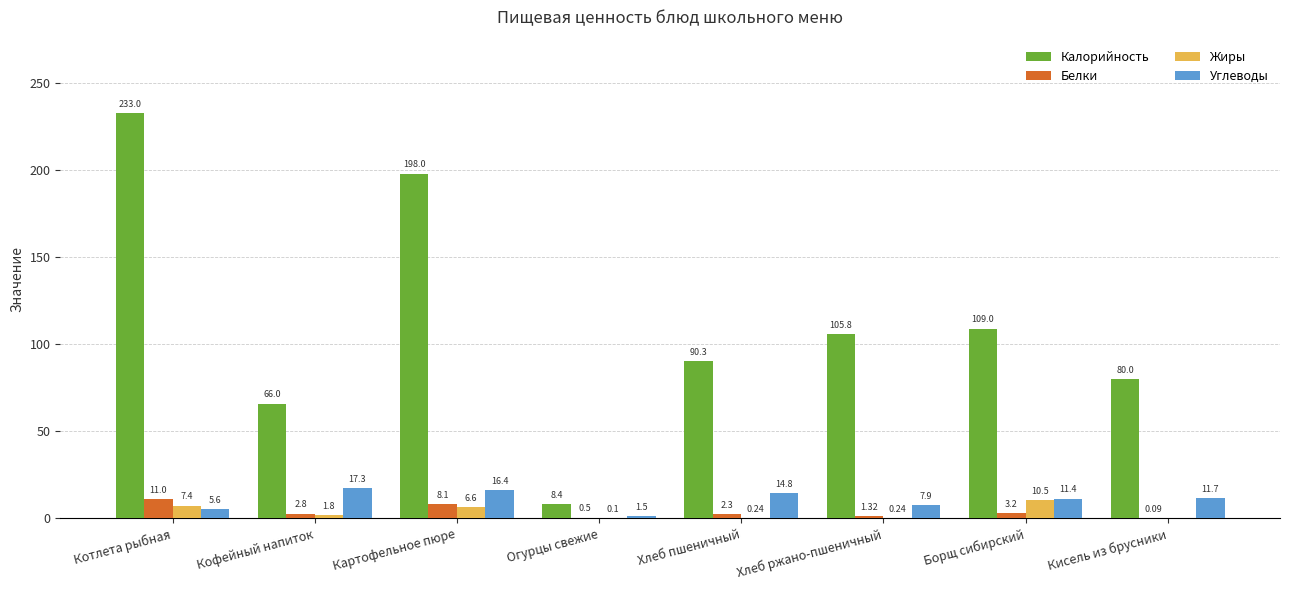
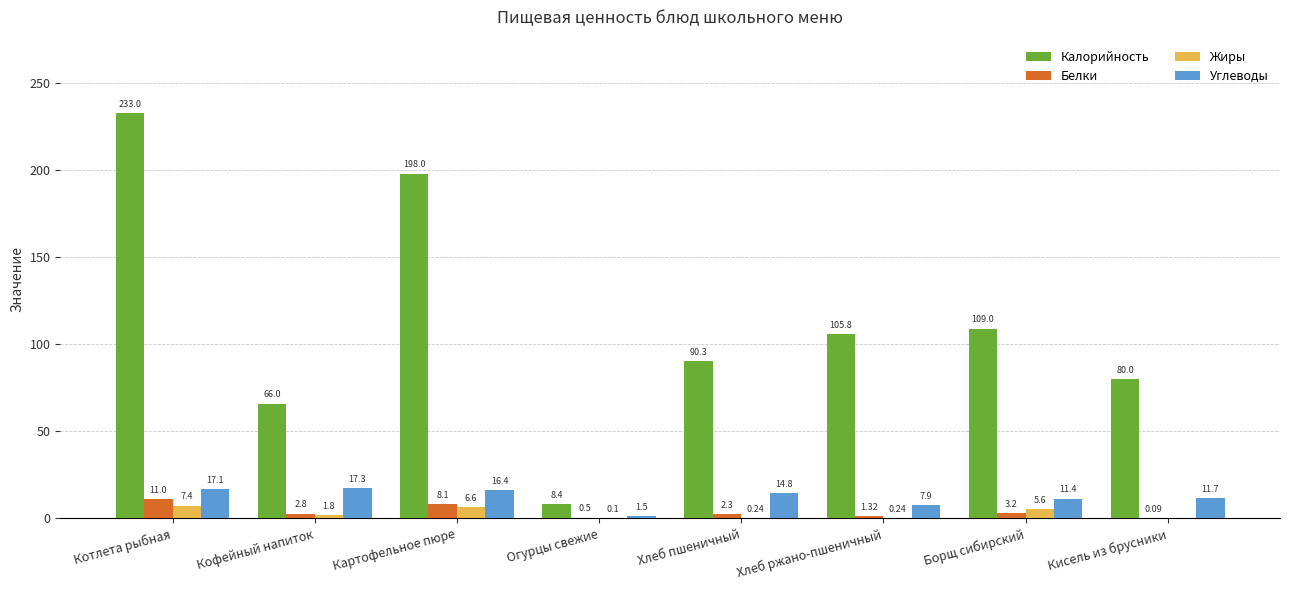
  {
    "Калорийность": {
      "Котлета рыбная": 233.0,
      "Кофейный напиток": 66.0,
      "Картофельное пюре": 198.0,
      "Огурцы свежие": 8.4,
      "Хлеб пшеничный": 90.3,
      "Хлеб ржано-пшеничный": 105.8,
      "Борщ сибирский": 109.0,
      "Кисель из брусники": 80.0
    },
    "Белки": {
      "Котлета рыбная": 11.0,
      "Кофейный напиток": 2.8,
      "Картофельное пюре": 8.1,
      "Огурцы свежие": 0.5,
      "Хлеб пшеничный": 2.3,
      "Хлеб ржано-пшеничный": 1.32,
      "Борщ сибирский": 3.2,
      "Кисель из брусники": 0.09
    },
    "Жиры": {
      "Котлета рыбная": 7.4,
      "Кофейный напиток": 1.8,
      "Картофельное пюре": 6.6,
      "Огурцы свежие": 0.1,
      "Хлеб пшеничный": 0.24,
      "Хлеб ржано-пшеничный": 0.24,
-     "Борщ сибирский": 10.5
+     "Борщ сибирский": 5.6
    },
    "Углеводы": {
-     "Котлета рыбная": 5.6,
+     "Котлета рыбная": 17.1,
      "Кофейный напиток": 17.3,
      "Картофельное пюре": 16.4,
      "Огурцы свежие": 1.5,
      "Хлеб пшеничный": 14.8,
      "Хлеб ржано-пшеничный": 7.9,
      "Борщ сибирский": 11.4,
      "Кисель из брусники": 11.7
    }
  }
